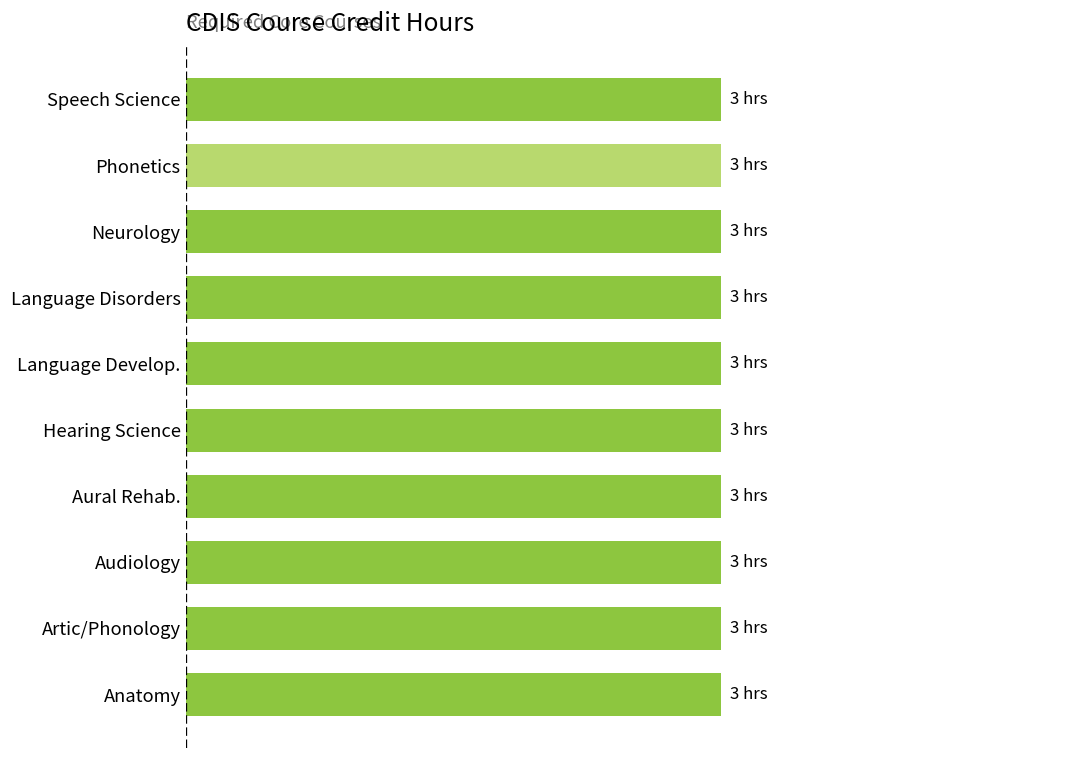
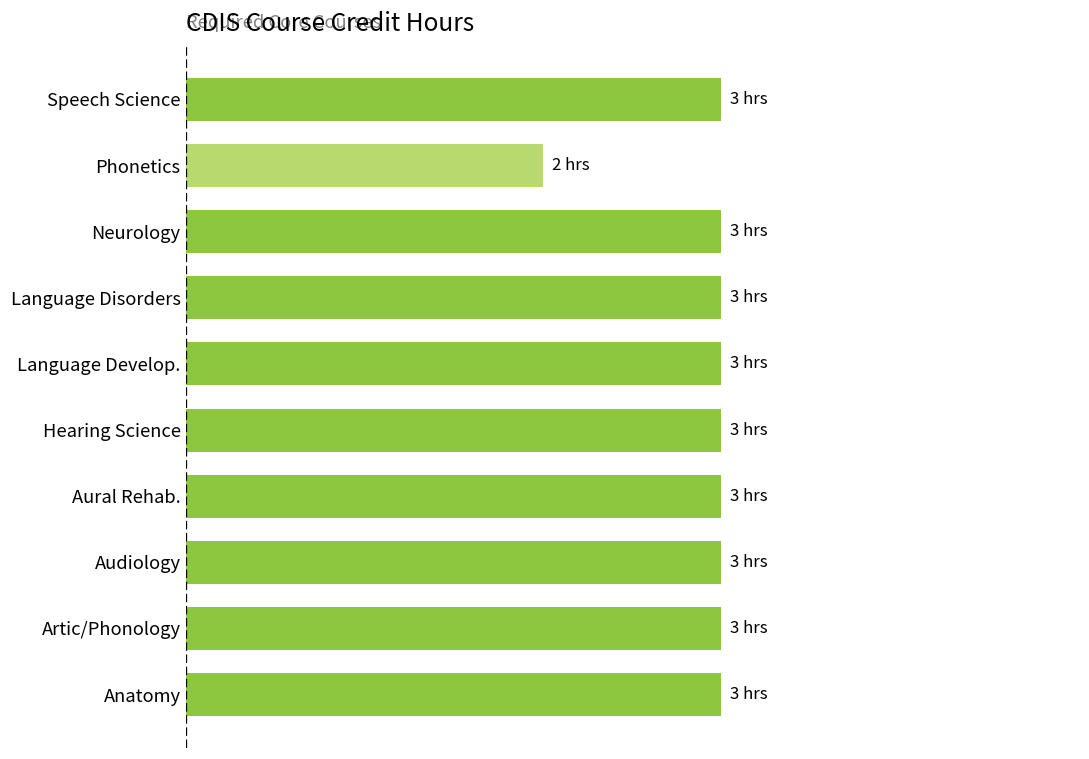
  {
    "Speech Science": 3,
-   "Phonetics": 3,
+   "Phonetics": 2,
    "Neurology": 3,
    "Language Disorders": 3,
    "Language Develop.": 3,
    "Hearing Science": 3,
    "Aural Rehab.": 3,
    "Audiology": 3,
    "Artic/Phonology": 3,
    "Anatomy": 3
  }
